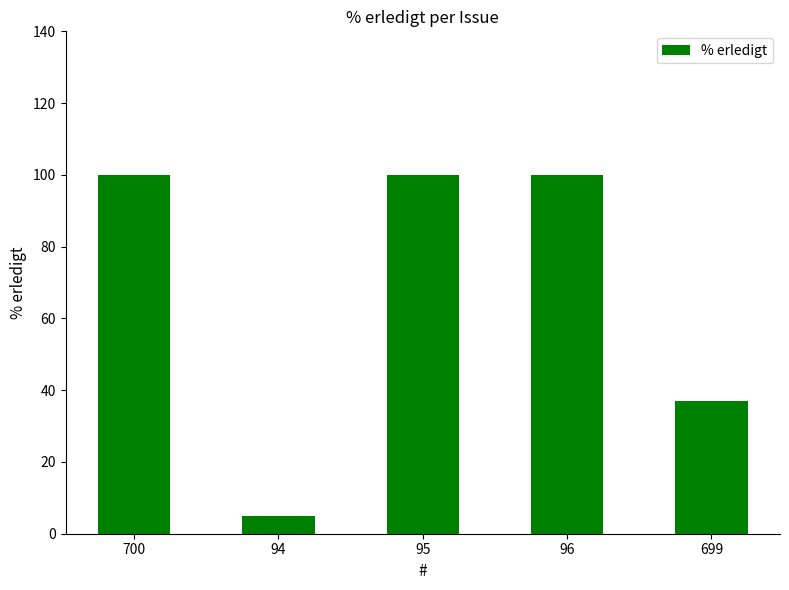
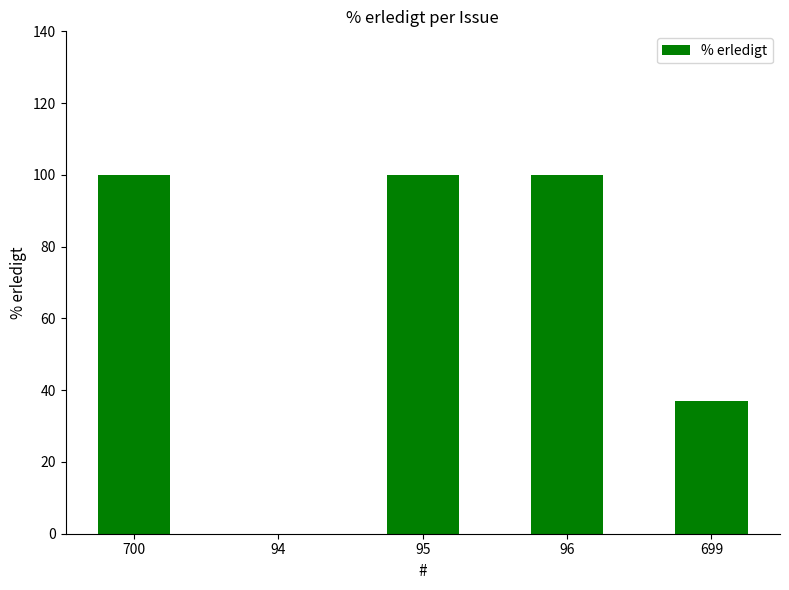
  {
    "700": 100,
-   "94": 5,
+   "94": 0,
    "95": 100,
    "96": 100,
    "699": 37
  }
